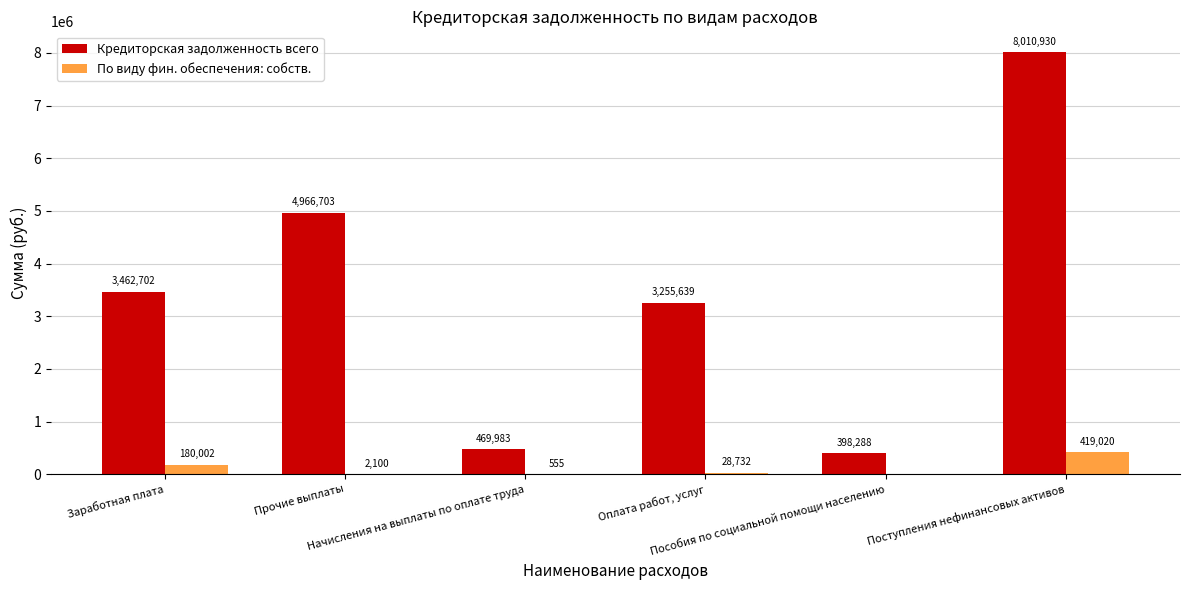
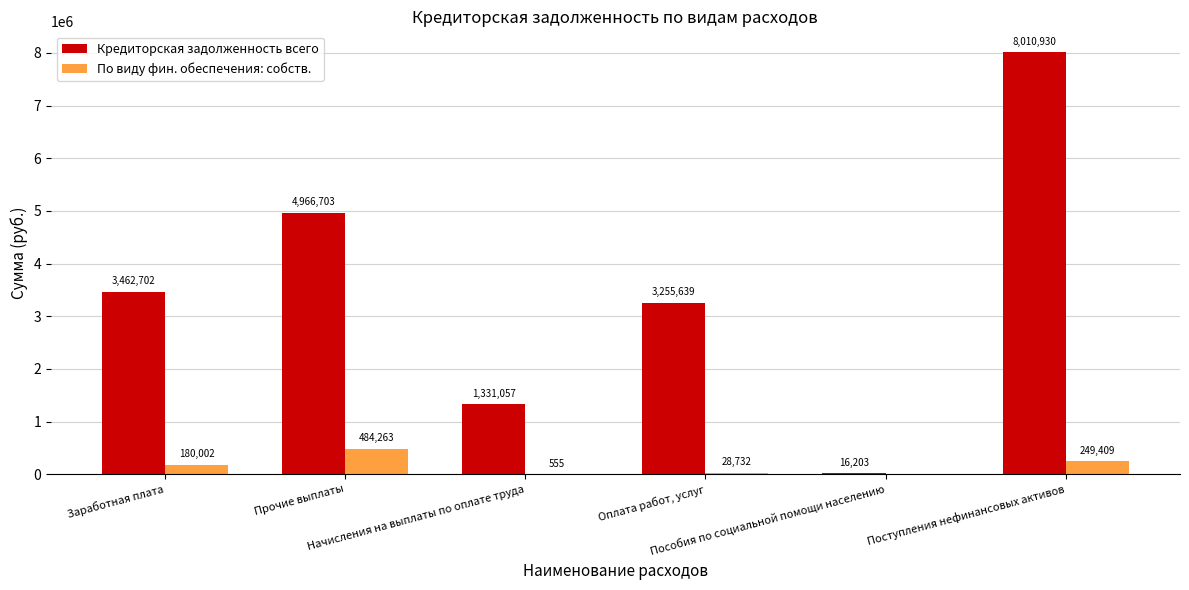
  {
    "Кредиторская задолженность всего": {
      "Заработная плата": "3,462,702",
      "Прочие выплаты": "4,966,703",
-     "Начисления на выплаты по оплате труда": "469,983",
+     "Начисления на выплаты по оплате труда": "1,331,057",
      "Оплата работ, услуг": "3,255,639",
-     "Пособия по социальной помощи населению": "398,288",
+     "Пособия по социальной помощи населению": "16,203",
      "Поступления нефинансовых активов": "8,010,930"
    },
    "По виду фин. обеспечения: собств.": {
      "Заработная плата": "180,002",
-     "Прочие выплаты": "2,100",
+     "Прочие выплаты": "484,263",
      "Начисления на выплаты по оплате труда": "555",
      "Оплата работ, услуг": "28,732",
-     "Поступления нефинансовых активов": "419,020"
+     "Поступления нефинансовых активов": "249,409"
    }
  }
